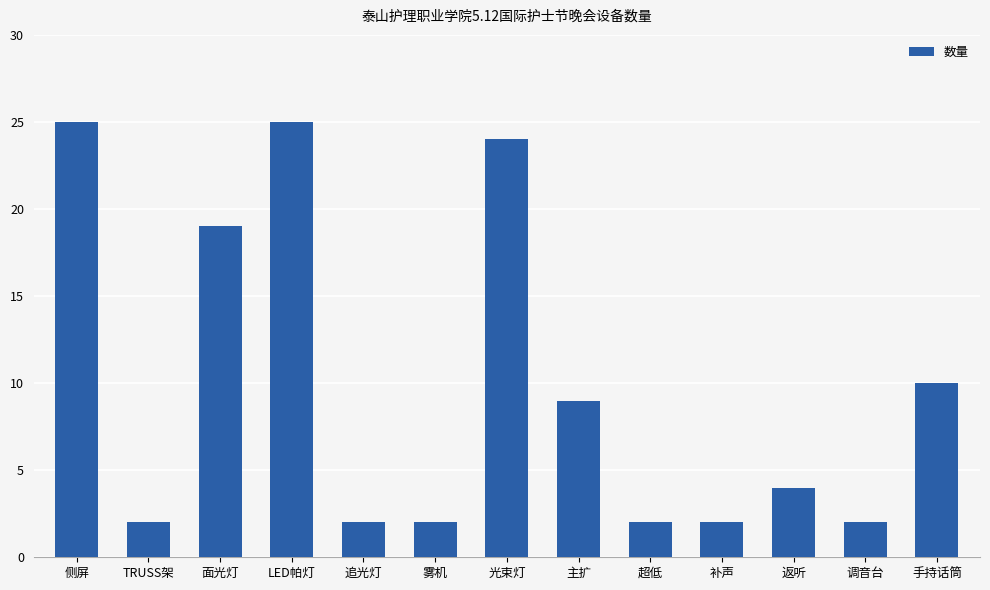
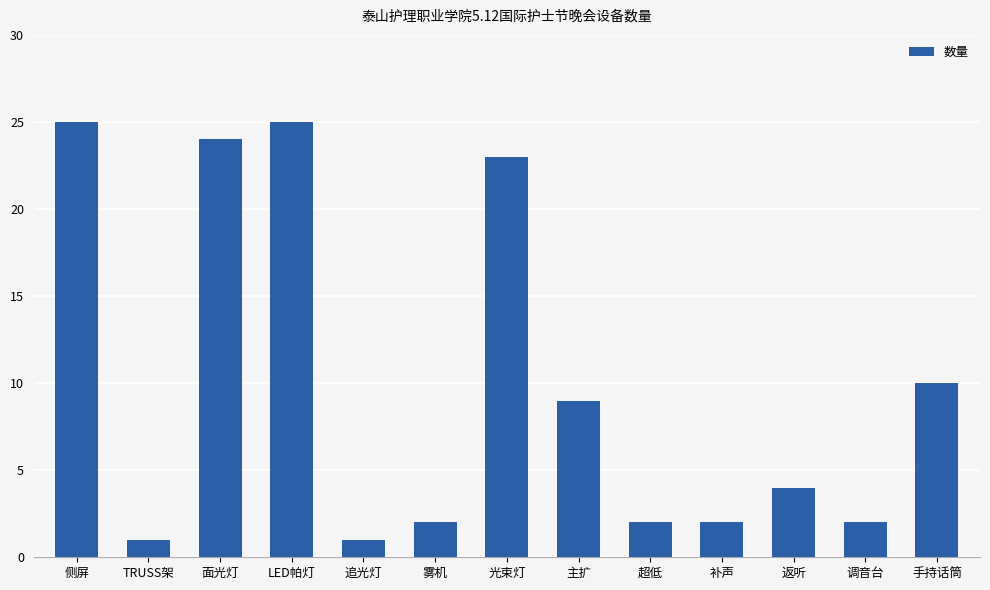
  {
    "侧屏": 25,
-   "TRUSS架": 2,
-   "面光灯": 19,
+   "TRUSS架": 1,
+   "面光灯": 24,
    "LED帕灯": 25,
-   "追光灯": 2,
+   "追光灯": 1,
    "雾机": 2,
-   "光束灯": 24,
+   "光束灯": 23,
    "主扩": 9,
    "超低": 2,
    "补声": 2,
    "返听": 4,
    "调音台": 2,
    "手持话筒": 10
  }
